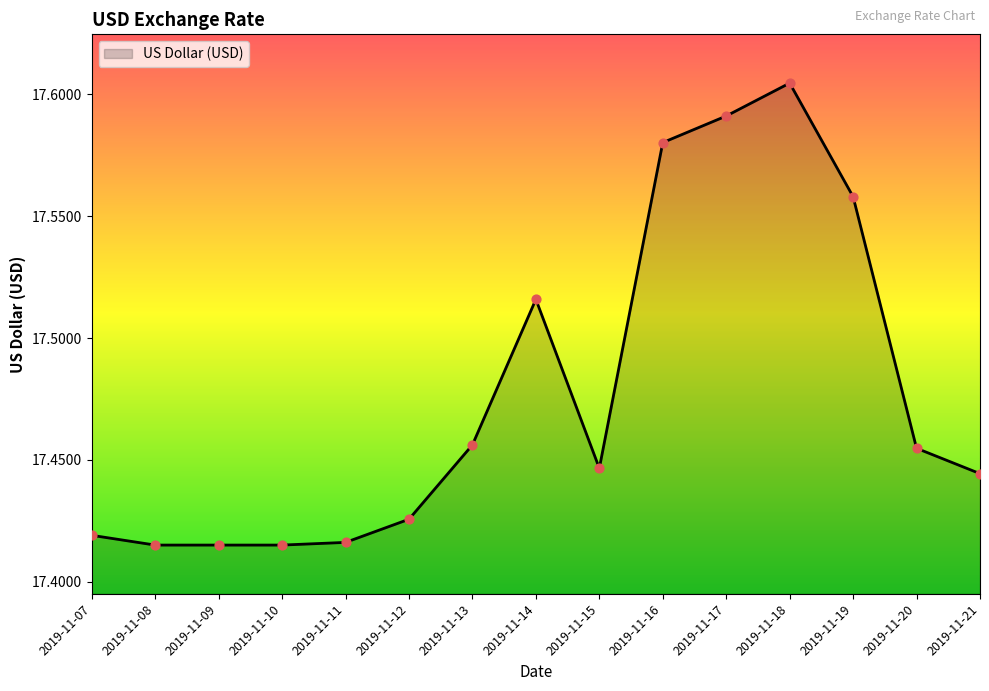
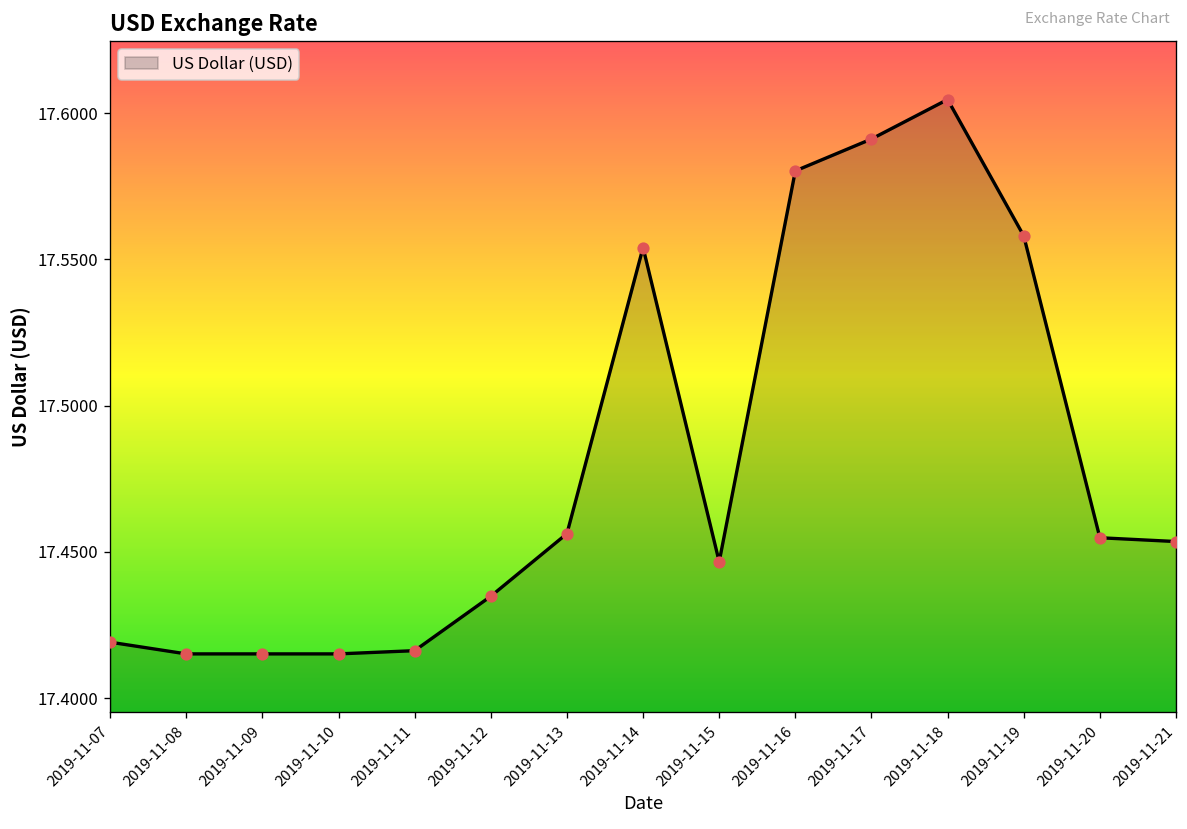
  {
    "2019-11-07": 17.419,
    "2019-11-08": 17.415,
    "2019-11-09": 17.415,
    "2019-11-10": 17.415,
    "2019-11-11": 17.416,
-   "2019-11-12": 17.426,
+   "2019-11-12": 17.435,
    "2019-11-13": 17.456,
-   "2019-11-14": 17.516,
+   "2019-11-14": 17.554,
    "2019-11-15": 17.447,
    "2019-11-16": 17.580,
    "2019-11-17": 17.591,
    "2019-11-18": 17.605,
    "2019-11-19": 17.558,
    "2019-11-20": 17.455,
-   "2019-11-21": 17.444
+   "2019-11-21": 17.454
  }
